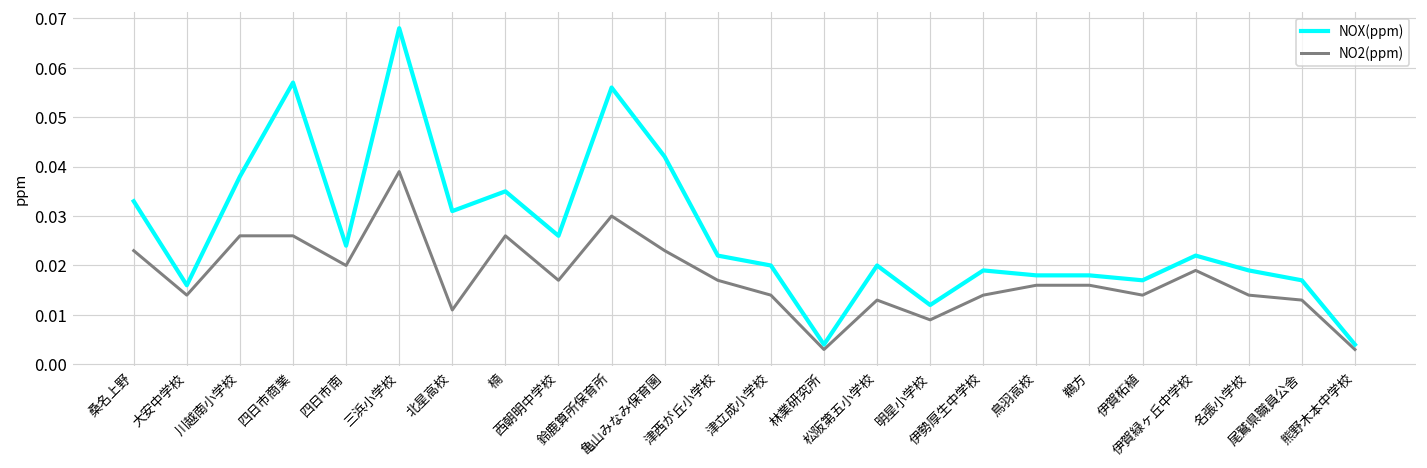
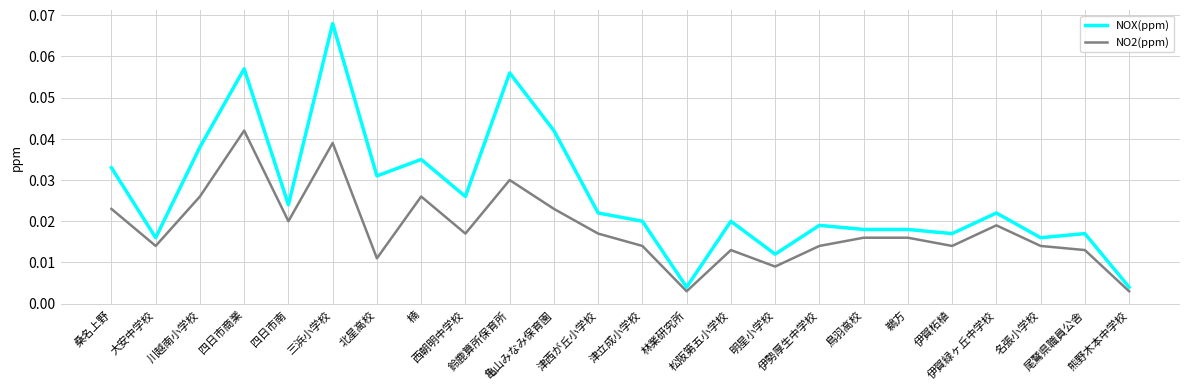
  {
    "NOX(ppm)": {
      "桑名上野": 0.033,
      "大安中学校": 0.016,
      "川越南小学校": 0.038,
      "四日市商業": 0.057,
      "四日市南": 0.024,
      "三浜小学校": 0.068,
      "北星高校": 0.031,
      "楠": 0.035,
      "西朝明中学校": 0.026,
      "鈴鹿算所保育所": 0.056,
      "亀山みなみ保育園": 0.042,
      "津西が丘小学校": 0.022,
      "津立成小学校": 0.020,
      "林業研究所": 0.004,
      "松阪第五小学校": 0.020,
      "明星小学校": 0.012,
      "伊勢厚生中学校": 0.019,
      "鳥羽高校": 0.018,
      "鵜方": 0.018,
      "伊賀柘植": 0.017,
      "伊賀緑ヶ丘中学校": 0.022,
-     "名張小学校": 0.019,
+     "名張小学校": 0.016,
      "尾鷲県職員公舎": 0.017,
      "熊野木本中学校": 0.004
    },
    "NO2(ppm)": {
      "桑名上野": 0.023,
      "大安中学校": 0.014,
      "川越南小学校": 0.026,
-     "四日市商業": 0.026,
+     "四日市商業": 0.042,
      "四日市南": 0.020,
      "三浜小学校": 0.039,
      "北星高校": 0.011,
      "楠": 0.026,
      "西朝明中学校": 0.017,
      "鈴鹿算所保育所": 0.030,
      "亀山みなみ保育園": 0.023,
      "津西が丘小学校": 0.017,
      "津立成小学校": 0.014,
      "林業研究所": 0.003,
      "松阪第五小学校": 0.013,
      "明星小学校": 0.009,
      "伊勢厚生中学校": 0.014,
      "鳥羽高校": 0.016,
      "鵜方": 0.016,
      "伊賀柘植": 0.014,
      "伊賀緑ヶ丘中学校": 0.019,
      "名張小学校": 0.014,
      "尾鷲県職員公舎": 0.013,
      "熊野木本中学校": 0.003
    }
  }
